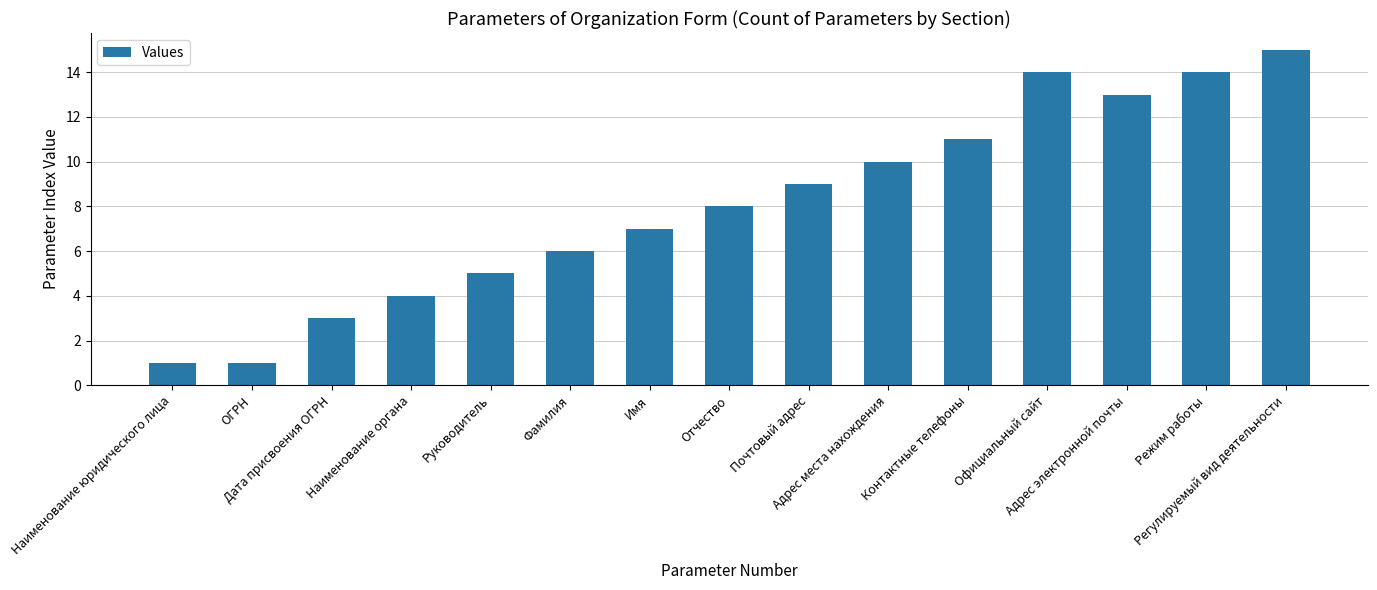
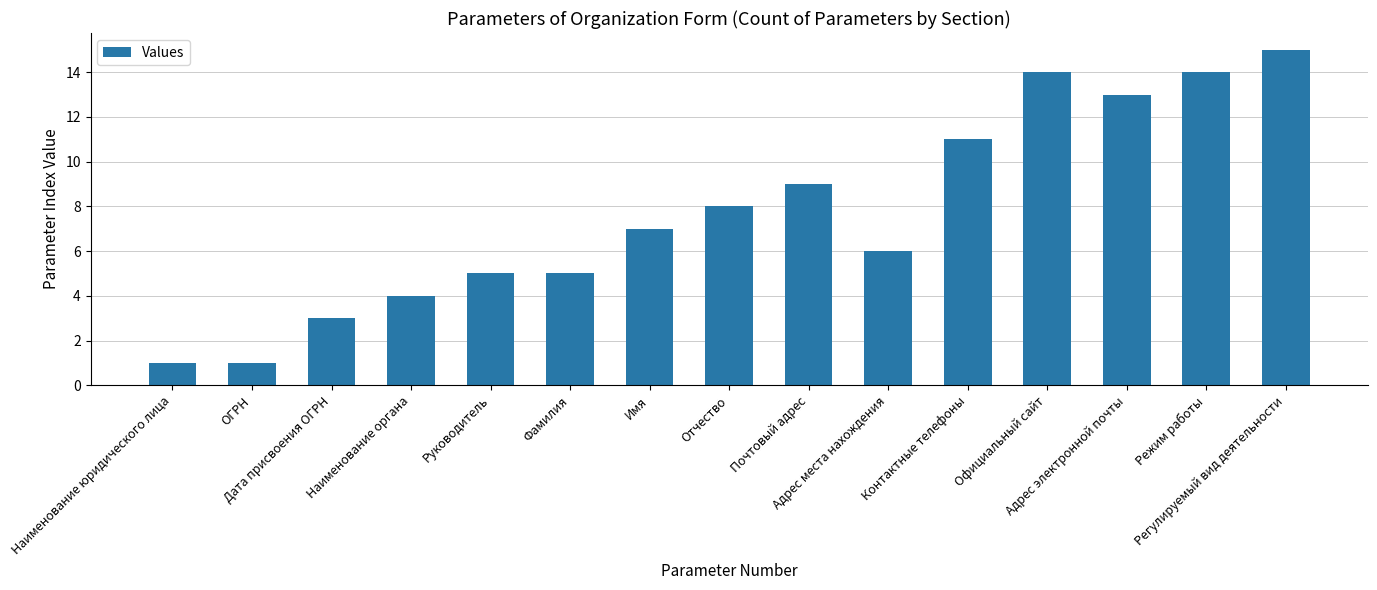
  {
    "Наименование юридического лица": 1,
    "ОГРН": 1,
    "Дата присвоения ОГРН": 3,
    "Наименование органа": 4,
    "Руководитель": 5,
-   "Фамилия": 6,
+   "Фамилия": 5,
    "Имя": 7,
    "Отчество": 8,
    "Почтовый адрес": 9,
-   "Адрес места нахождения": 10,
+   "Адрес места нахождения": 6,
    "Контактные телефоны": 11,
    "Официальный сайт": 14,
    "Адрес электронной почты": 13,
    "Режим работы": 14,
    "Регулируемый вид деятельности": 15
  }
